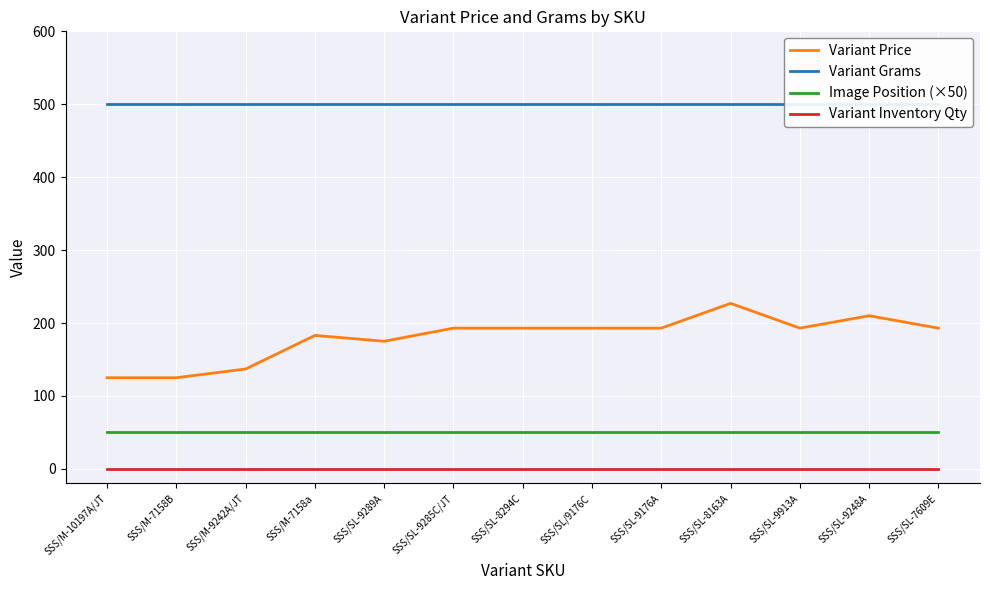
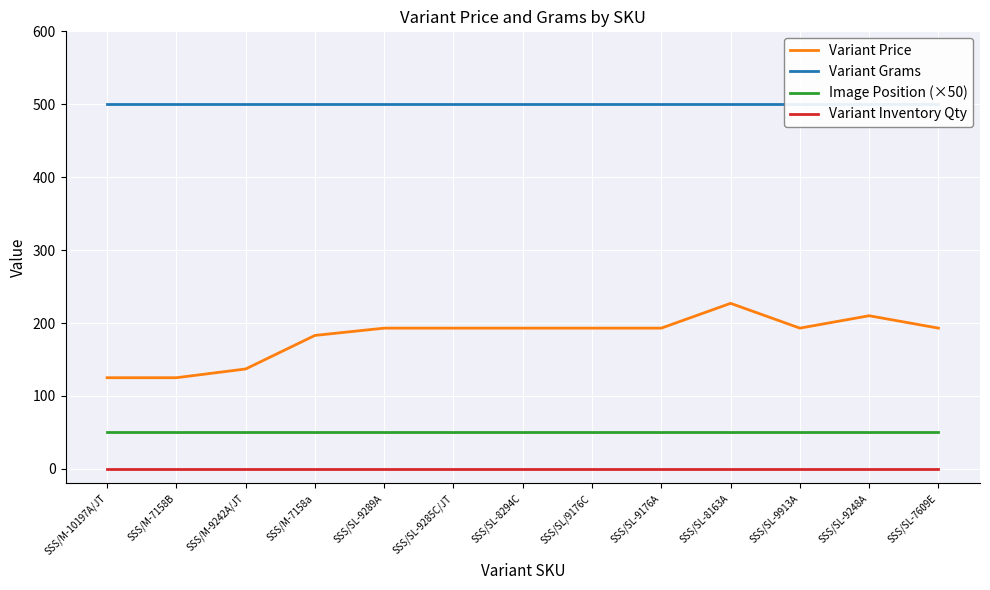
  {
    "Variant Price": {
      "SSS/M-10197A/JT": 130,
      "SSS/M-7158B": 130,
      "SSS/M-9242A/JT": 140,
      "SSS/M-7158a": 180,
-     "SSS/SL-9289A": 180,
+     "SSS/SL-9289A": 190,
      "SSS/SL-9285C/JT": 190,
      "SSS/SL-8294C": 190,
      "SSS/SL/9176C": 190,
      "SSS/SL-9176A": 190,
      "SSS/SL-8163A": 230,
      "SSS/SL-9913A": 190,
      "SSS/SL-9248A": 210,
      "SSS/SL-7609E": 190
    },
    "Variant Grams": {
      "SSS/M-10197A/JT": 500,
      "SSS/M-7158B": 500,
      "SSS/M-9242A/JT": 500,
      "SSS/M-7158a": 500,
      "SSS/SL-9289A": 500,
      "SSS/SL-9285C/JT": 500,
      "SSS/SL-8294C": 500,
      "SSS/SL/9176C": 500,
      "SSS/SL-9176A": 500,
      "SSS/SL-8163A": 500
    },
    "Image Position (×50)": {
      "SSS/M-10197A/JT": 50,
      "SSS/M-7158B": 50,
      "SSS/M-9242A/JT": 50,
      "SSS/M-7158a": 50,
      "SSS/SL-9289A": 50,
      "SSS/SL-9285C/JT": 50,
      "SSS/SL-8294C": 50,
      "SSS/SL/9176C": 50,
      "SSS/SL-9176A": 50,
      "SSS/SL-8163A": 50,
      "SSS/SL-9913A": 50,
      "SSS/SL-9248A": 50,
      "SSS/SL-7609E": 50
    },
    "Variant Inventory Qty": {
      "SSS/M-10197A/JT": 0,
      "SSS/M-7158B": 0,
      "SSS/M-9242A/JT": 0,
      "SSS/M-7158a": 0,
      "SSS/SL-9289A": 0,
      "SSS/SL-9285C/JT": 0,
      "SSS/SL-8294C": 0,
      "SSS/SL/9176C": 0,
      "SSS/SL-9176A": 0,
      "SSS/SL-8163A": 0,
      "SSS/SL-9913A": 0,
      "SSS/SL-9248A": 0,
      "SSS/SL-7609E": 0
    }
  }
